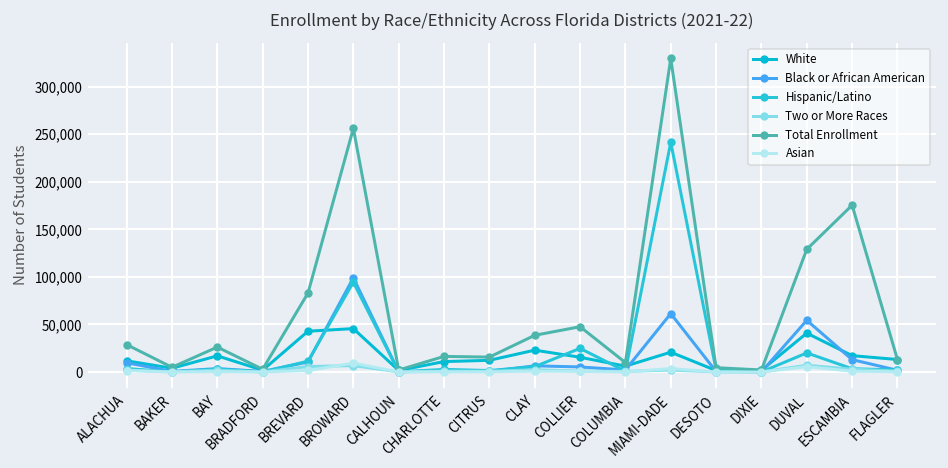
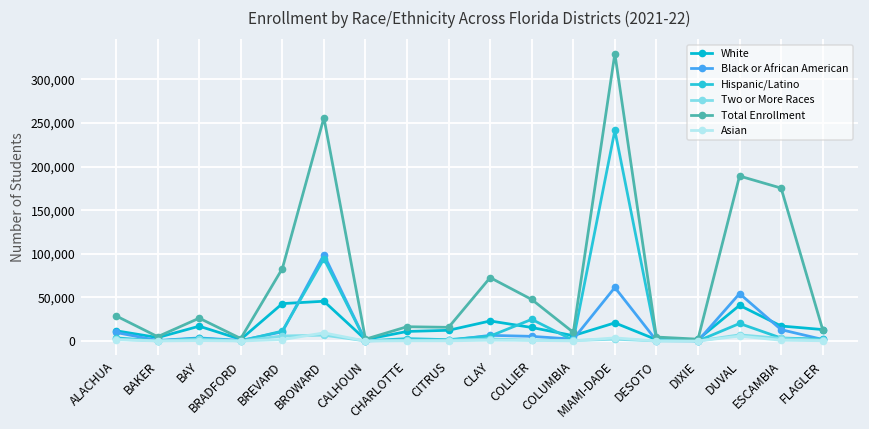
  {
    "Total Enrollment": {
      "ALACHUA": "30,000",
      "BAY": "30,000",
      "BREVARD": "80,000",
      "BROWARD": "260,000",
      "CHARLOTTE": "20,000",
      "CITRUS": "20,000",
-     "CLAY": "40,000",
+     "CLAY": "70,000",
      "COLLIER": "50,000",
      "COLUMBIA": "10,000",
      "MIAMI-DADE": "330,000",
-     "DUVAL": "130,000",
+     "DUVAL": "190,000",
      "ESCAMBIA": "180,000"
    }
  }
